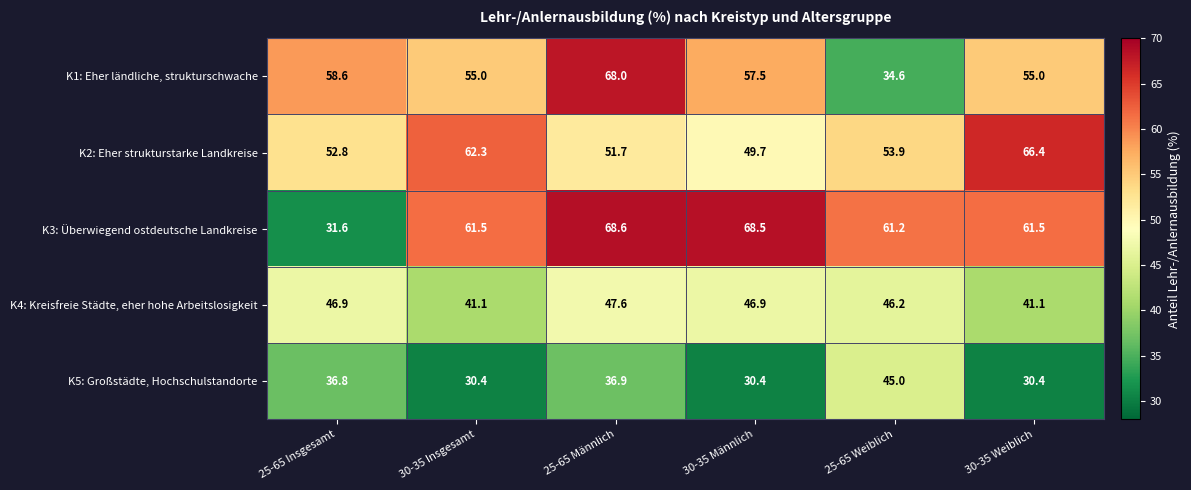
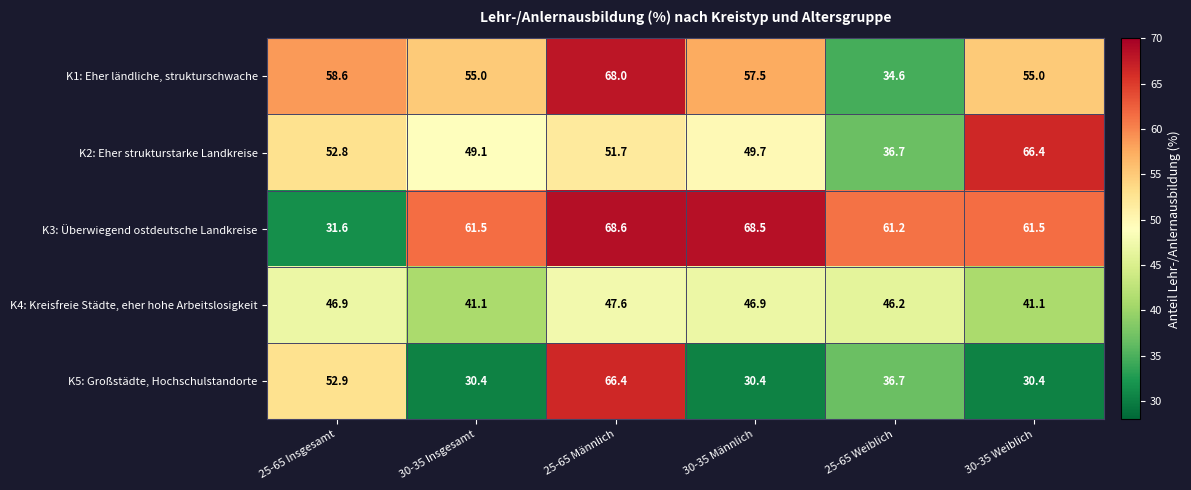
  {
    "K1: Eher ländliche, strukturschwache": {
      "25-65 Insgesamt": 58.6,
      "30-35 Insgesamt": 55.0,
      "25-65 Männlich": 68.0,
      "30-35 Männlich": 57.5,
      "25-65 Weiblich": 34.6,
      "30-35 Weiblich": 55.0
    },
    "K2: Eher strukturstarke Landkreise": {
      "25-65 Insgesamt": 52.8,
-     "30-35 Insgesamt": 62.3,
+     "30-35 Insgesamt": 49.1,
      "25-65 Männlich": 51.7,
      "30-35 Männlich": 49.7,
-     "25-65 Weiblich": 53.9,
+     "25-65 Weiblich": 36.7,
      "30-35 Weiblich": 66.4
    },
    "K3: Überwiegend ostdeutsche Landkreise": {
      "25-65 Insgesamt": 31.6,
      "30-35 Insgesamt": 61.5,
      "25-65 Männlich": 68.6,
      "30-35 Männlich": 68.5,
      "25-65 Weiblich": 61.2,
      "30-35 Weiblich": 61.5
    },
    "K4: Kreisfreie Städte, eher hohe Arbeitslosigkeit": {
      "25-65 Insgesamt": 46.9,
      "30-35 Insgesamt": 41.1,
      "25-65 Männlich": 47.6,
      "30-35 Männlich": 46.9,
      "25-65 Weiblich": 46.2,
      "30-35 Weiblich": 41.1
    },
    "K5: Großstädte, Hochschulstandorte": {
-     "25-65 Insgesamt": 36.8,
+     "25-65 Insgesamt": 52.9,
      "30-35 Insgesamt": 30.4,
-     "25-65 Männlich": 36.9,
+     "25-65 Männlich": 66.4,
      "30-35 Männlich": 30.4,
-     "25-65 Weiblich": 45.0,
+     "25-65 Weiblich": 36.7,
      "30-35 Weiblich": 30.4
    }
  }
